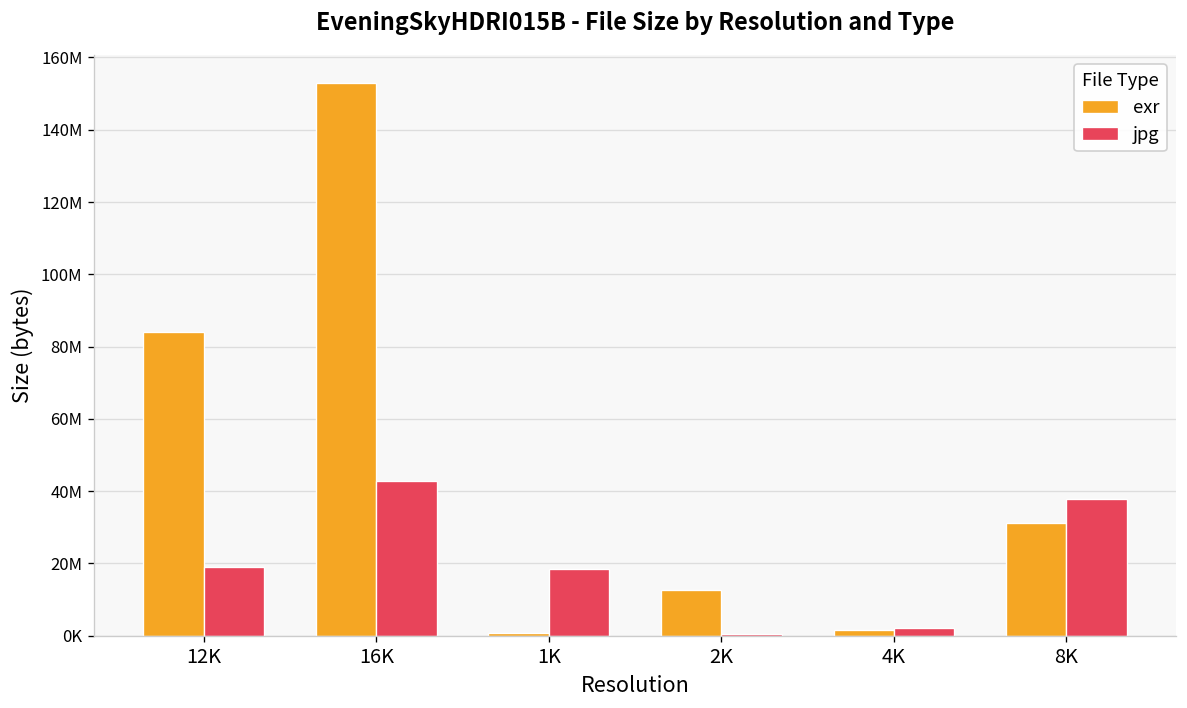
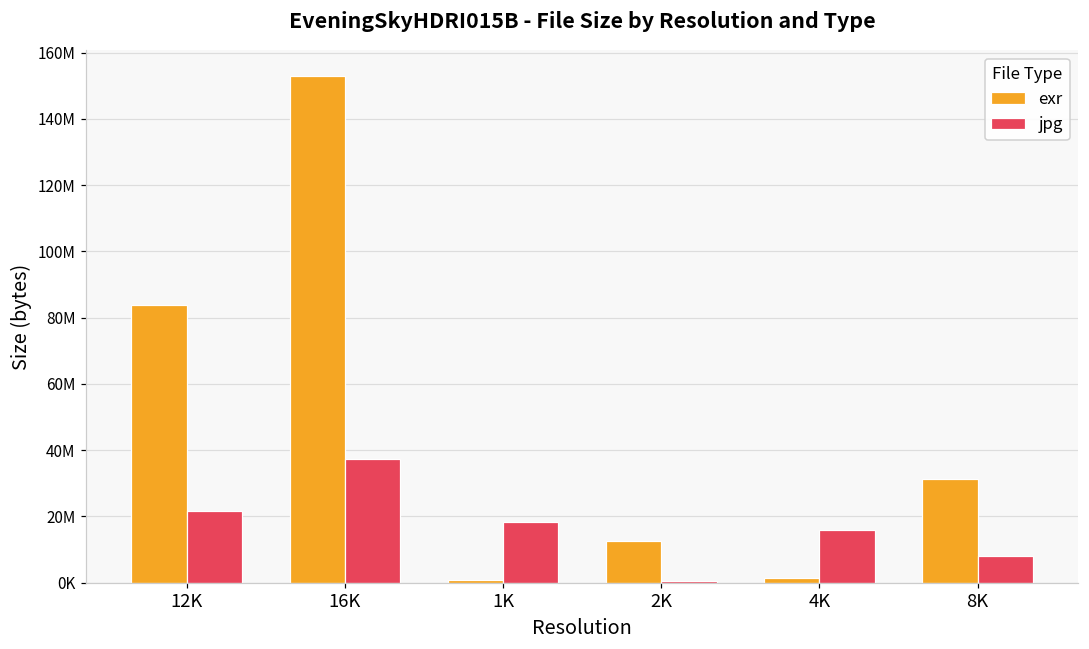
  {
    "exr": {
      "12K": 84000000,
      "16K": 153000000,
      "2K": 13000000,
      "4K": 1000000,
      "8K": 31000000
    },
    "jpg": {
-     "12K": 19000000,
-     "16K": 43000000,
+     "12K": 22000000,
+     "16K": 37000000,
      "1K": 18000000,
-     "4K": 2000000,
-     "8K": 38000000
+     "4K": 16000000,
+     "8K": 8000000
    }
  }
